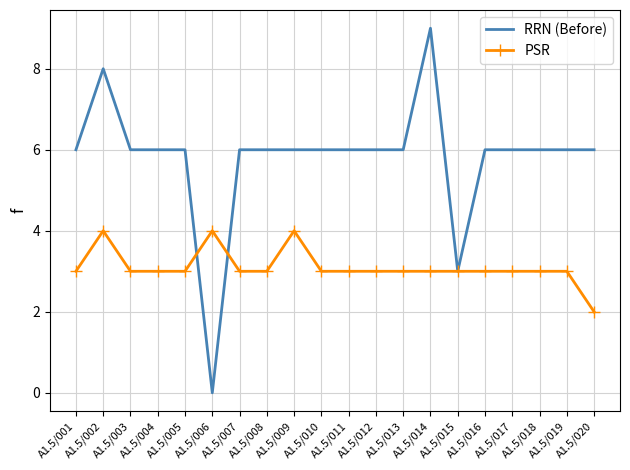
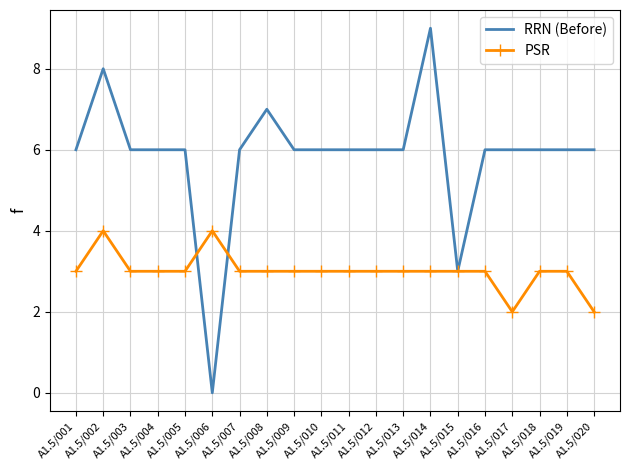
  {
    "RRN (Before)": {
      "A1.5/001": 6,
      "A1.5/002": 8,
      "A1.5/003": 6,
      "A1.5/004": 6,
      "A1.5/005": 6,
      "A1.5/006": 0,
      "A1.5/007": 6,
-     "A1.5/008": 6,
+     "A1.5/008": 7,
      "A1.5/009": 6,
      "A1.5/010": 6,
      "A1.5/011": 6,
      "A1.5/012": 6,
      "A1.5/013": 6,
      "A1.5/014": 9,
      "A1.5/016": 6,
      "A1.5/017": 6,
      "A1.5/018": 6,
      "A1.5/019": 6,
      "A1.5/020": 6
    },
    "PSR": {
      "A1.5/001": 3,
      "A1.5/002": 4,
      "A1.5/003": 3,
      "A1.5/004": 3,
      "A1.5/005": 3,
      "A1.5/006": 4,
      "A1.5/007": 3,
      "A1.5/008": 3,
-     "A1.5/009": 4,
+     "A1.5/009": 3,
      "A1.5/010": 3,
      "A1.5/011": 3,
      "A1.5/012": 3,
      "A1.5/013": 3,
      "A1.5/014": 3,
      "A1.5/016": 3,
-     "A1.5/017": 3,
+     "A1.5/017": 2,
      "A1.5/018": 3,
      "A1.5/019": 3,
      "A1.5/020": 2
    }
  }
